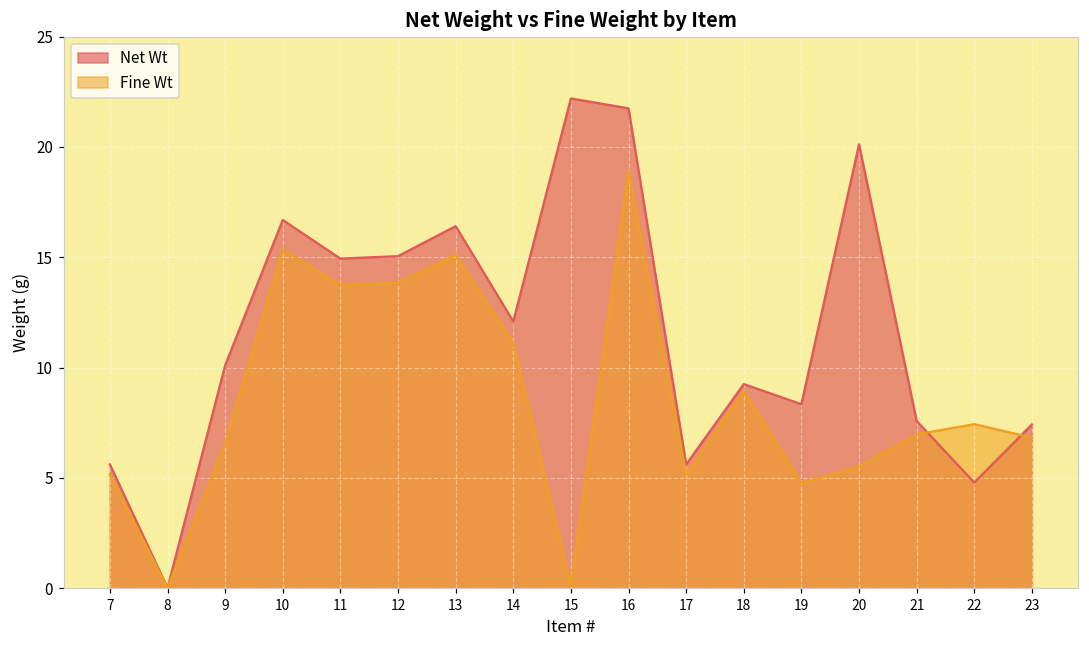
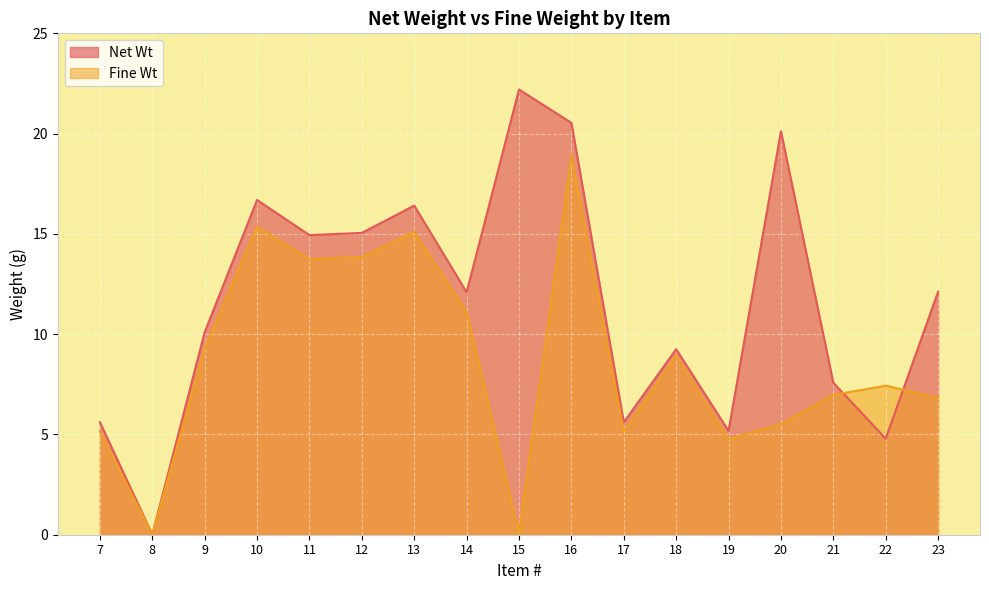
  {
    "Net Wt": {
      "7": 5.6,
      "9": 10.1,
      "10": 16.7,
      "11": 14.9,
      "12": 15.1,
      "13": 16.4,
      "14": 12.1,
      "15": 22.2,
-     "16": 21.8,
+     "16": 20.5,
      "17": 5.6,
      "18": 9.3,
-     "19": 8.3,
+     "19": 5.2,
      "20": 20.1,
      "21": 7.6,
      "22": 4.8,
-     "23": 7.4
+     "23": 12.1
    },
    "Fine Wt": {
      "7": 5.2,
-     "9": 6.6,
+     "9": 9.3,
      "10": 15.4,
      "11": 13.7,
      "12": 13.8,
      "13": 15.1,
      "14": 11.1,
      "15": 0.1,
      "16": 18.9,
      "17": 5.2,
      "18": 8.9,
      "19": 4.8,
      "20": 5.5,
      "21": 7.0,
      "22": 7.4,
      "23": 6.8
    }
  }
